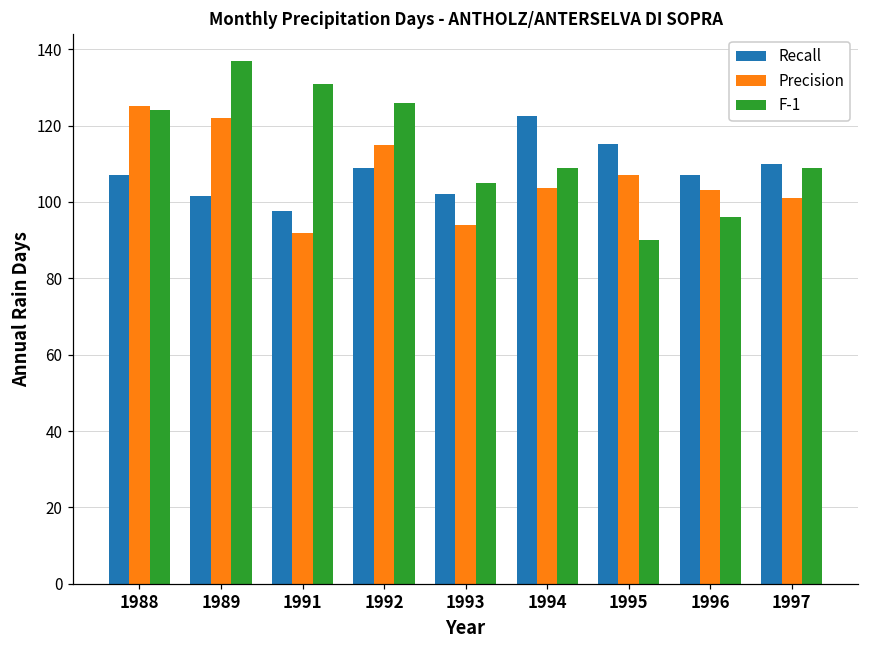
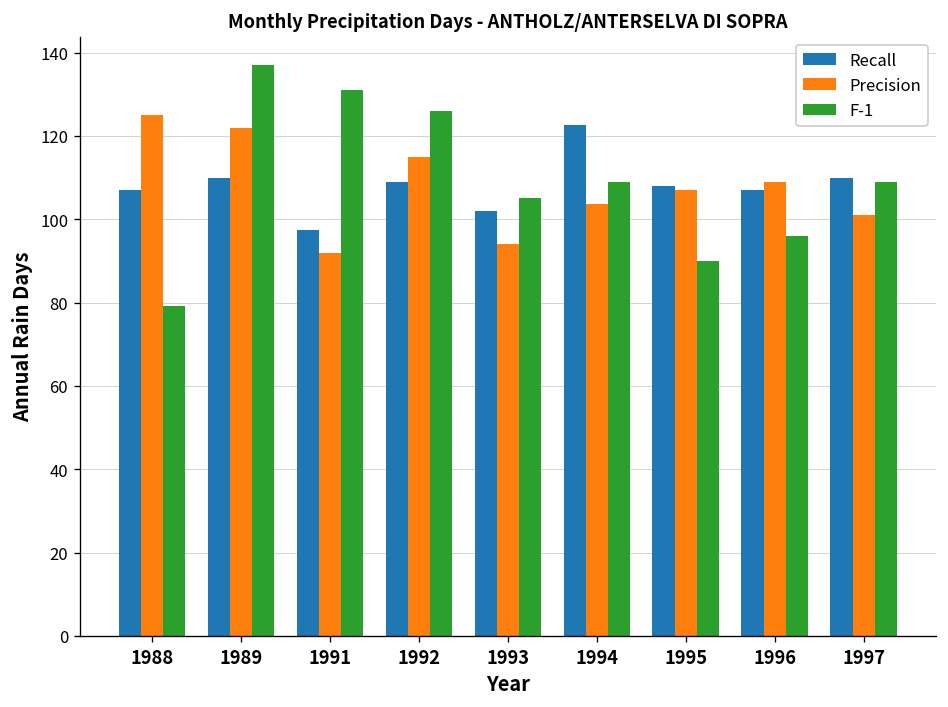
  {
    "Recall": {
      "1988": 107,
-     "1989": 102,
+     "1989": 110,
      "1991": 98,
      "1992": 109,
      "1993": 102,
      "1994": 123,
-     "1995": 115,
+     "1995": 108,
      "1996": 107,
      "1997": 110
    },
    "Precision": {
      "1988": 125,
      "1989": 122,
      "1991": 92,
      "1992": 115,
      "1993": 94,
      "1994": 104,
      "1995": 107,
-     "1996": 103,
+     "1996": 109,
      "1997": 101
    },
    "F-1": {
-     "1988": 124,
+     "1988": 79,
      "1989": 137,
      "1991": 131,
      "1992": 126,
      "1993": 105,
      "1994": 109,
      "1995": 90,
      "1996": 96,
      "1997": 109
    }
  }
